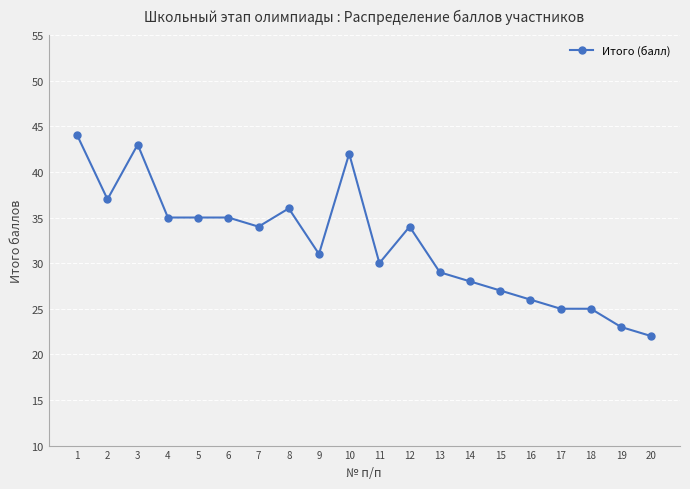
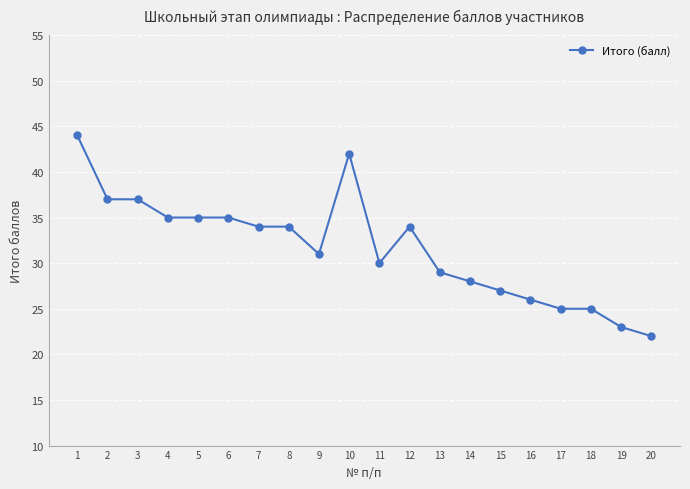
  {
    "1": 44,
    "2": 37,
-   "3": 43,
+   "3": 37,
    "4": 35,
    "5": 35,
    "6": 35,
    "7": 34,
-   "8": 36,
+   "8": 34,
    "9": 31,
    "10": 42,
    "11": 30,
    "12": 34,
    "13": 29,
    "14": 28,
    "15": 27,
    "16": 26,
    "17": 25,
    "18": 25,
    "19": 23,
    "20": 22
  }
